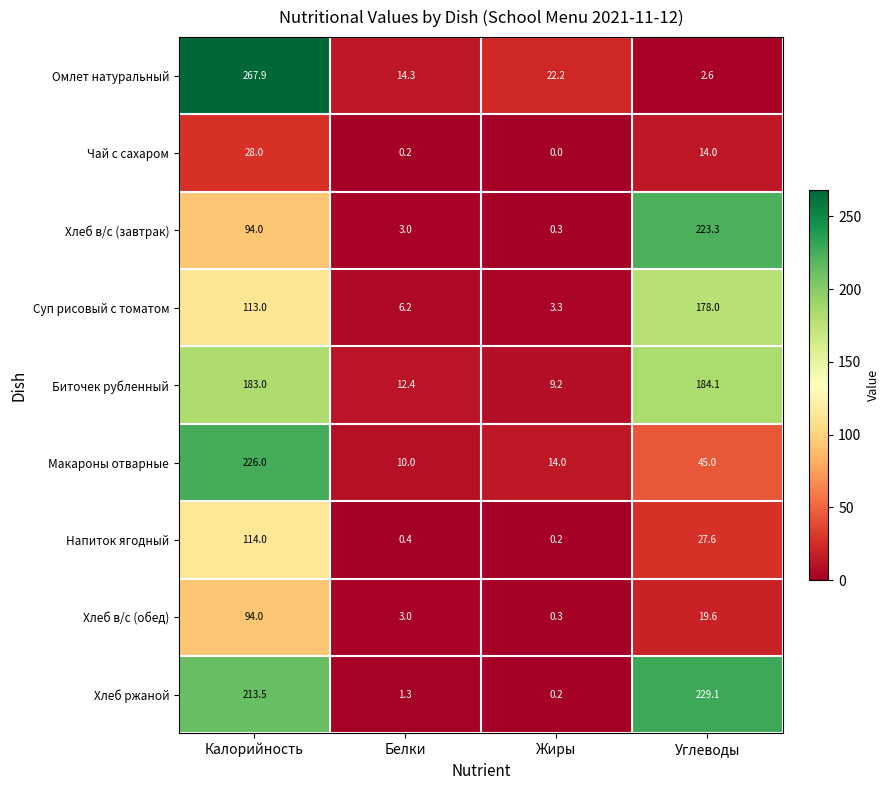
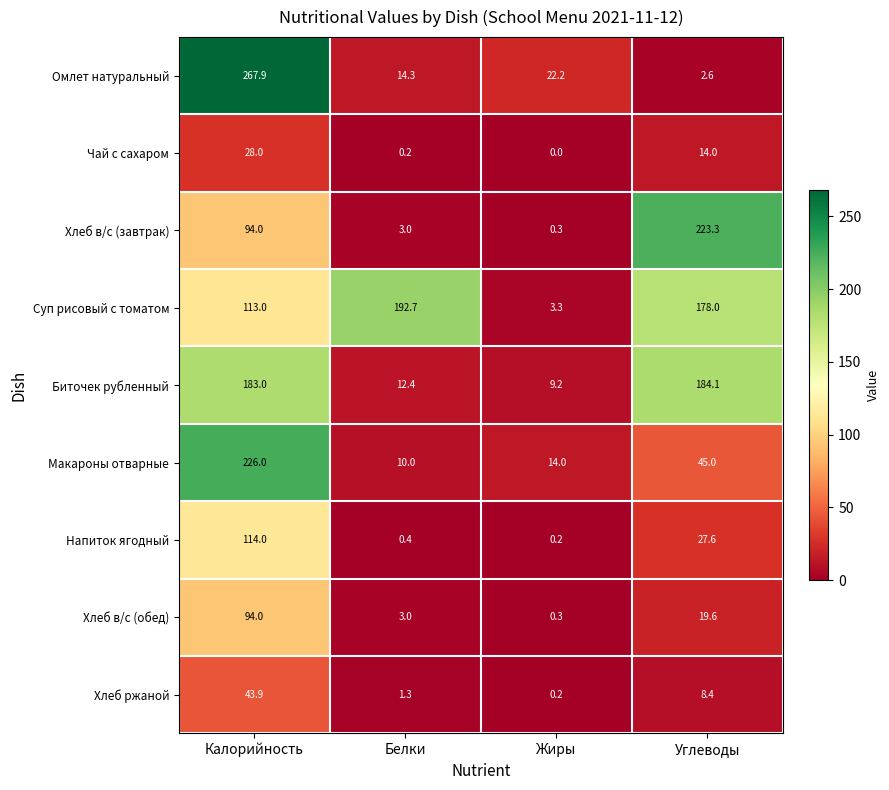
  {
    "Омлет натуральный": {
      "Калорийность": 267.9,
      "Белки": 14.3,
      "Жиры": 22.2,
      "Углеводы": 2.6
    },
    "Чай с сахаром": {
      "Калорийность": 28.0,
      "Белки": 0.2,
      "Жиры": 0.0,
      "Углеводы": 14.0
    },
    "Хлеб в/с (завтрак)": {
      "Калорийность": 94.0,
      "Белки": 3.0,
      "Жиры": 0.3,
      "Углеводы": 223.3
    },
    "Суп рисовый с томатом": {
      "Калорийность": 113.0,
-     "Белки": 6.2,
+     "Белки": 192.7,
      "Жиры": 3.3,
      "Углеводы": 178.0
    },
    "Биточек рубленный": {
      "Калорийность": 183.0,
      "Белки": 12.4,
      "Жиры": 9.2,
      "Углеводы": 184.1
    },
    "Макароны отварные": {
      "Калорийность": 226.0,
      "Белки": 10.0,
      "Жиры": 14.0,
      "Углеводы": 45.0
    },
    "Напиток ягодный": {
      "Калорийность": 114.0,
      "Белки": 0.4,
      "Жиры": 0.2,
      "Углеводы": 27.6
    },
    "Хлеб в/с (обед)": {
      "Калорийность": 94.0,
      "Белки": 3.0,
      "Жиры": 0.3,
      "Углеводы": 19.6
    },
    "Хлеб ржаной": {
-     "Калорийность": 213.5,
+     "Калорийность": 43.9,
      "Белки": 1.3,
      "Жиры": 0.2,
-     "Углеводы": 229.1
+     "Углеводы": 8.4
    }
  }
